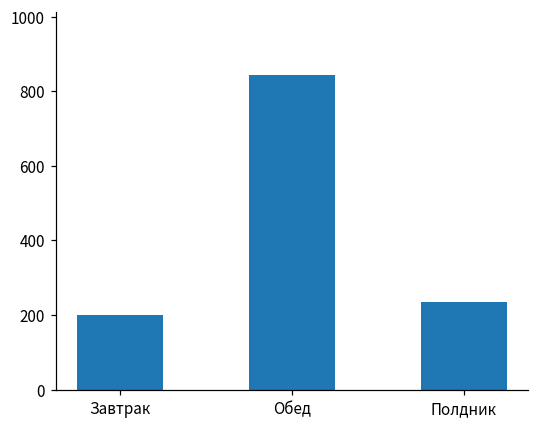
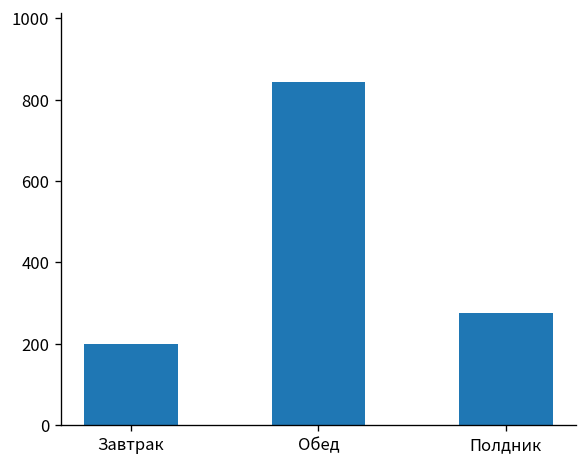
  {
    "Завтрак": 200,
    "Обед": 840,
-   "Полдник": 230
+   "Полдник": 270
  }
